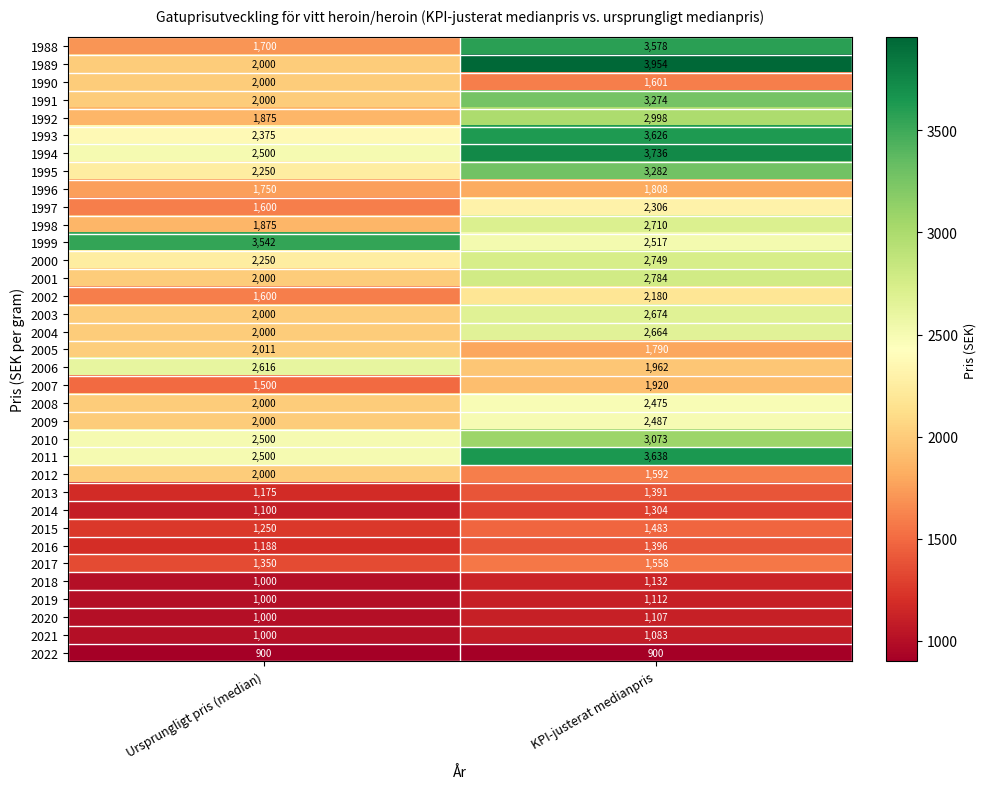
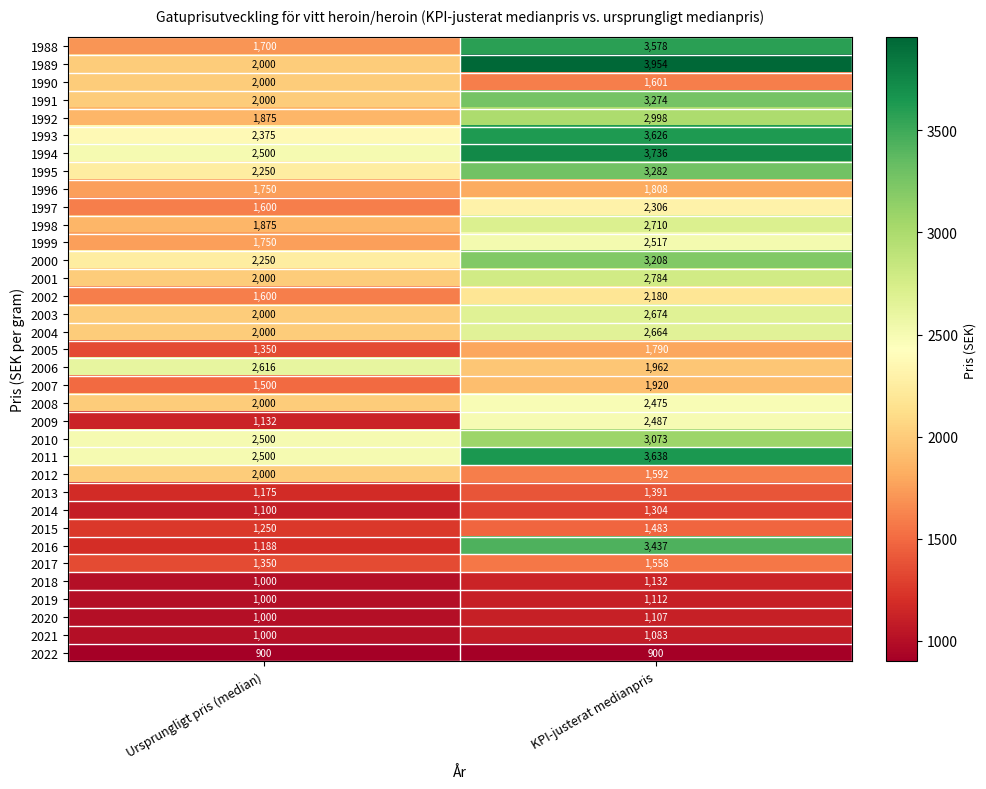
  {
    "1988": {
      "Ursprungligt pris (median)": "1,700",
      "KPI-justerat medianpris": "3,578"
    },
    "1989": {
      "Ursprungligt pris (median)": "2,000",
      "KPI-justerat medianpris": "3,954"
    },
    "1990": {
      "Ursprungligt pris (median)": "2,000",
      "KPI-justerat medianpris": "1,601"
    },
    "1991": {
      "Ursprungligt pris (median)": "2,000",
      "KPI-justerat medianpris": "3,274"
    },
    "1992": {
      "Ursprungligt pris (median)": "1,875",
      "KPI-justerat medianpris": "2,998"
    },
    "1993": {
      "Ursprungligt pris (median)": "2,375",
      "KPI-justerat medianpris": "3,626"
    },
    "1994": {
      "Ursprungligt pris (median)": "2,500",
      "KPI-justerat medianpris": "3,736"
    },
    "1995": {
      "Ursprungligt pris (median)": "2,250",
      "KPI-justerat medianpris": "3,282"
    },
    "1996": {
      "Ursprungligt pris (median)": "1,750",
      "KPI-justerat medianpris": "1,808"
    },
    "1997": {
      "Ursprungligt pris (median)": "1,600",
      "KPI-justerat medianpris": "2,306"
    },
    "1998": {
      "Ursprungligt pris (median)": "1,875",
      "KPI-justerat medianpris": "2,710"
    },
    "1999": {
-     "Ursprungligt pris (median)": "3,542",
+     "Ursprungligt pris (median)": "1,750",
      "KPI-justerat medianpris": "2,517"
    },
    "2000": {
      "Ursprungligt pris (median)": "2,250",
-     "KPI-justerat medianpris": "2,749"
+     "KPI-justerat medianpris": "3,208"
    },
    "2001": {
      "Ursprungligt pris (median)": "2,000",
      "KPI-justerat medianpris": "2,784"
    },
    "2002": {
      "Ursprungligt pris (median)": "1,600",
      "KPI-justerat medianpris": "2,180"
    },
    "2003": {
      "Ursprungligt pris (median)": "2,000",
      "KPI-justerat medianpris": "2,674"
    },
    "2004": {
      "Ursprungligt pris (median)": "2,000",
      "KPI-justerat medianpris": "2,664"
    },
    "2005": {
-     "Ursprungligt pris (median)": "2,011",
+     "Ursprungligt pris (median)": "1,350",
      "KPI-justerat medianpris": "1,790"
    },
    "2006": {
      "Ursprungligt pris (median)": "2,616",
      "KPI-justerat medianpris": "1,962"
    },
    "2007": {
      "Ursprungligt pris (median)": "1,500",
      "KPI-justerat medianpris": "1,920"
    },
    "2008": {
      "Ursprungligt pris (median)": "2,000",
      "KPI-justerat medianpris": "2,475"
    },
    "2009": {
-     "Ursprungligt pris (median)": "2,000",
+     "Ursprungligt pris (median)": "1,132",
      "KPI-justerat medianpris": "2,487"
    },
    "2010": {
      "Ursprungligt pris (median)": "2,500",
      "KPI-justerat medianpris": "3,073"
    },
    "2011": {
      "Ursprungligt pris (median)": "2,500",
      "KPI-justerat medianpris": "3,638"
    },
    "2012": {
      "Ursprungligt pris (median)": "2,000",
      "KPI-justerat medianpris": "1,592"
    },
    "2013": {
      "Ursprungligt pris (median)": "1,175",
      "KPI-justerat medianpris": "1,391"
    },
    "2014": {
      "Ursprungligt pris (median)": "1,100",
      "KPI-justerat medianpris": "1,304"
    },
    "2015": {
      "Ursprungligt pris (median)": "1,250",
      "KPI-justerat medianpris": "1,483"
    },
    "2016": {
      "Ursprungligt pris (median)": "1,188",
-     "KPI-justerat medianpris": "1,396"
+     "KPI-justerat medianpris": "3,437"
    },
    "2017": {
      "Ursprungligt pris (median)": "1,350",
      "KPI-justerat medianpris": "1,558"
    },
    "2018": {
      "Ursprungligt pris (median)": "1,000",
      "KPI-justerat medianpris": "1,132"
    },
    "2019": {
      "Ursprungligt pris (median)": "1,000",
      "KPI-justerat medianpris": "1,112"
    },
    "2020": {
      "Ursprungligt pris (median)": "1,000",
      "KPI-justerat medianpris": "1,107"
    },
    "2021": {
      "Ursprungligt pris (median)": "1,000",
      "KPI-justerat medianpris": "1,083"
    },
    "2022": {
      "Ursprungligt pris (median)": "900",
      "KPI-justerat medianpris": "900"
    }
  }
